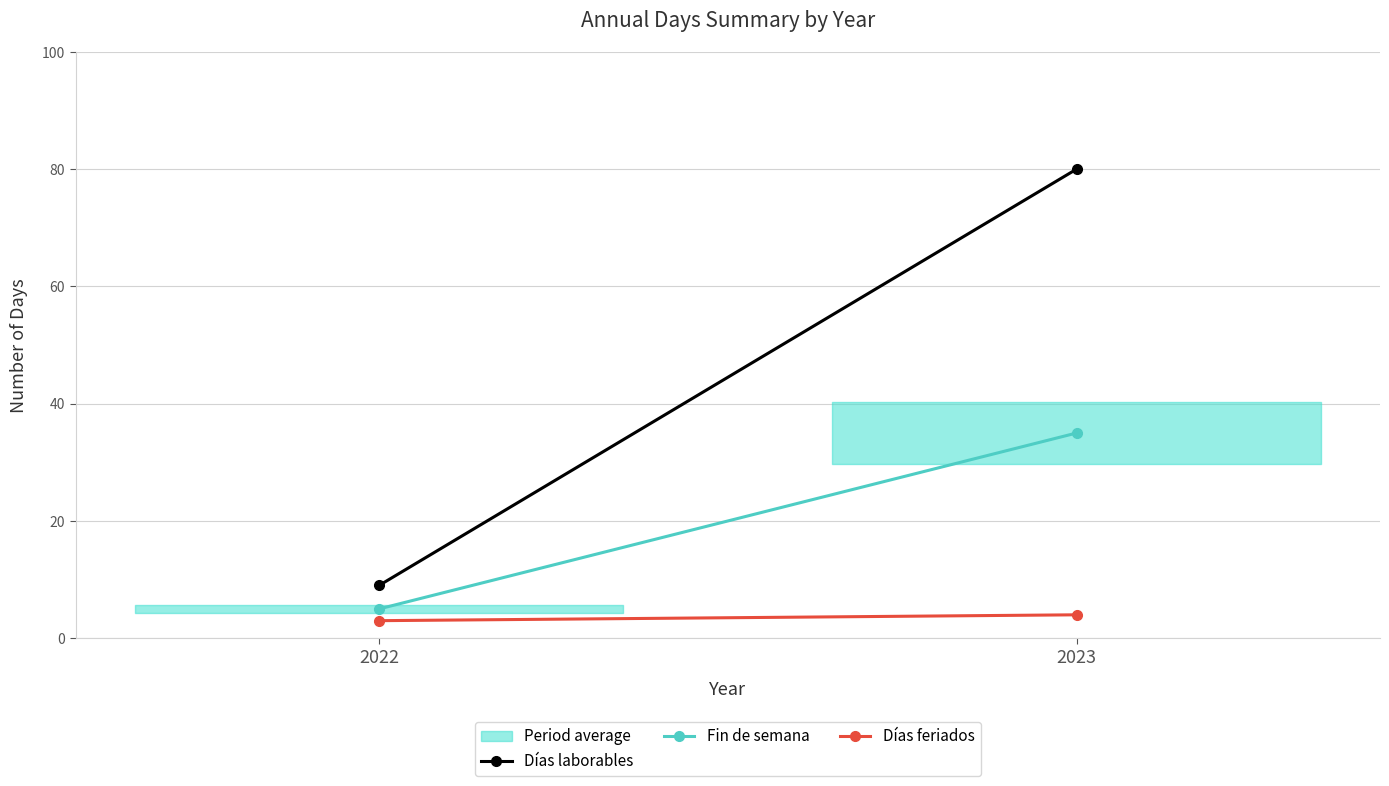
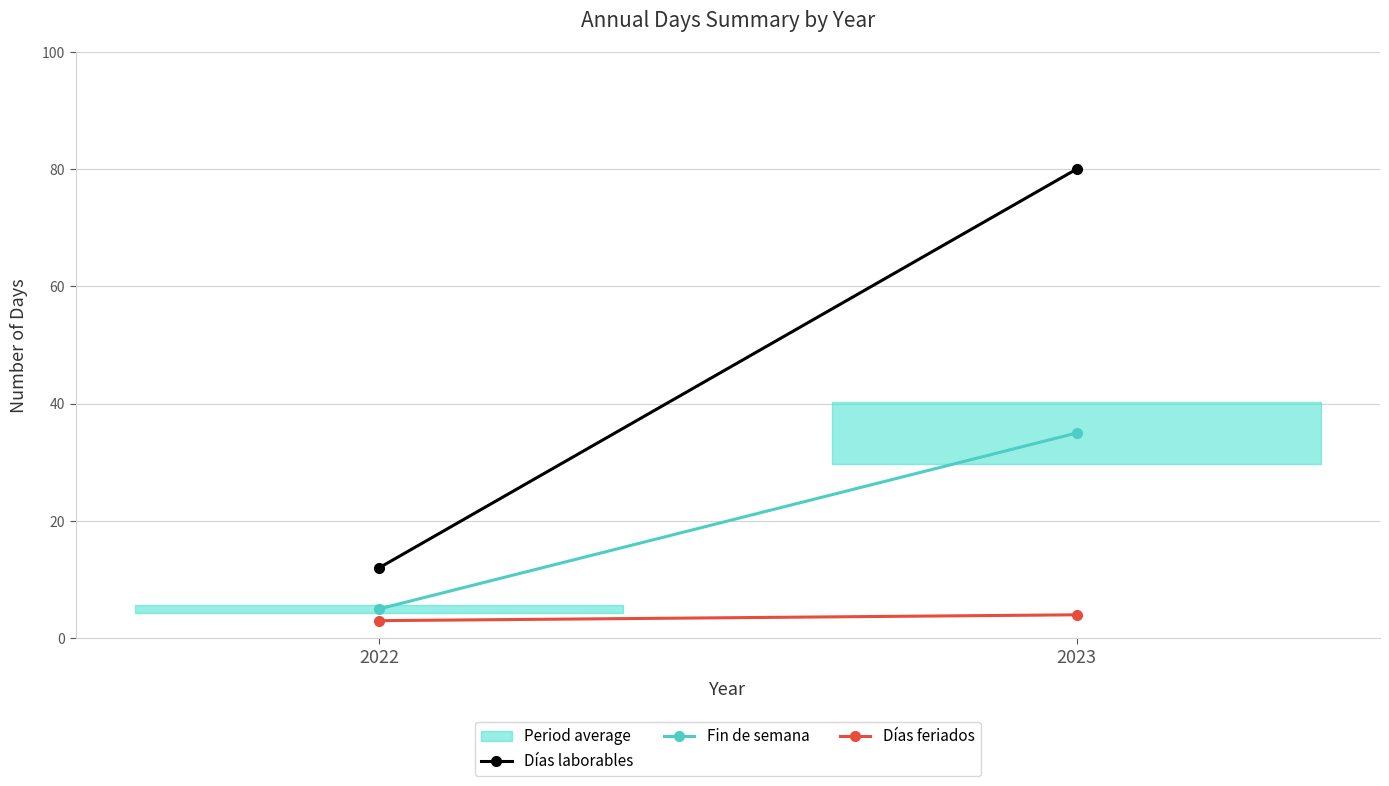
  {
    "Días laborables": {
-     "2022": 9,
+     "2022": 12,
      "2023": 80
    },
    "Días feriados": {
      "2022": 3,
      "2023": 4
    }
  }
